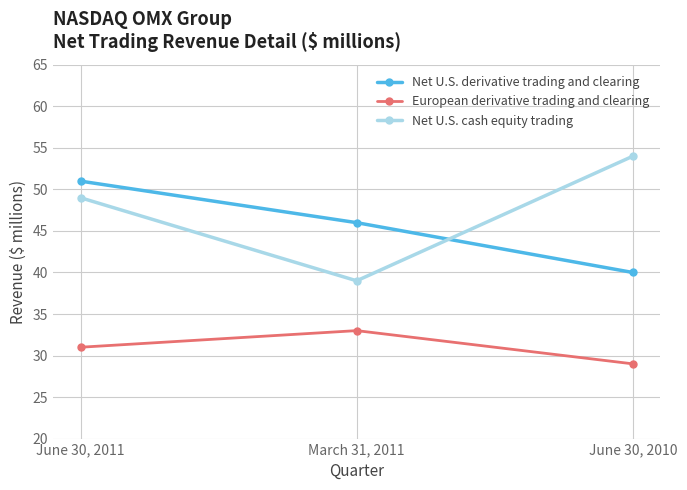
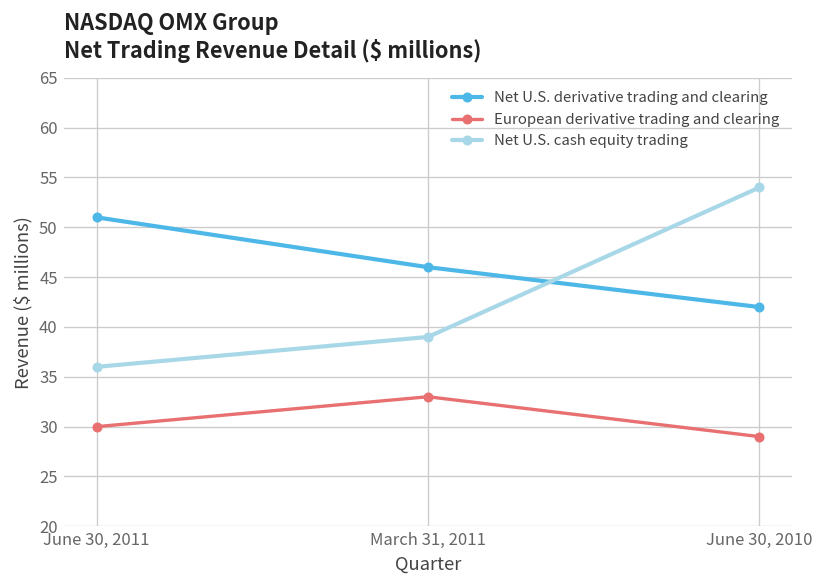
  {
    "Net U.S. derivative trading and clearing": {
      "June 30, 2011": 51,
      "March 31, 2011": 46,
-     "June 30, 2010": 40
+     "June 30, 2010": 42
    },
    "European derivative trading and clearing": {
-     "June 30, 2011": 31,
+     "June 30, 2011": 30,
      "March 31, 2011": 33,
      "June 30, 2010": 29
    },
    "Net U.S. cash equity trading": {
-     "June 30, 2011": 49,
+     "June 30, 2011": 36,
      "March 31, 2011": 39,
      "June 30, 2010": 54
    }
  }
